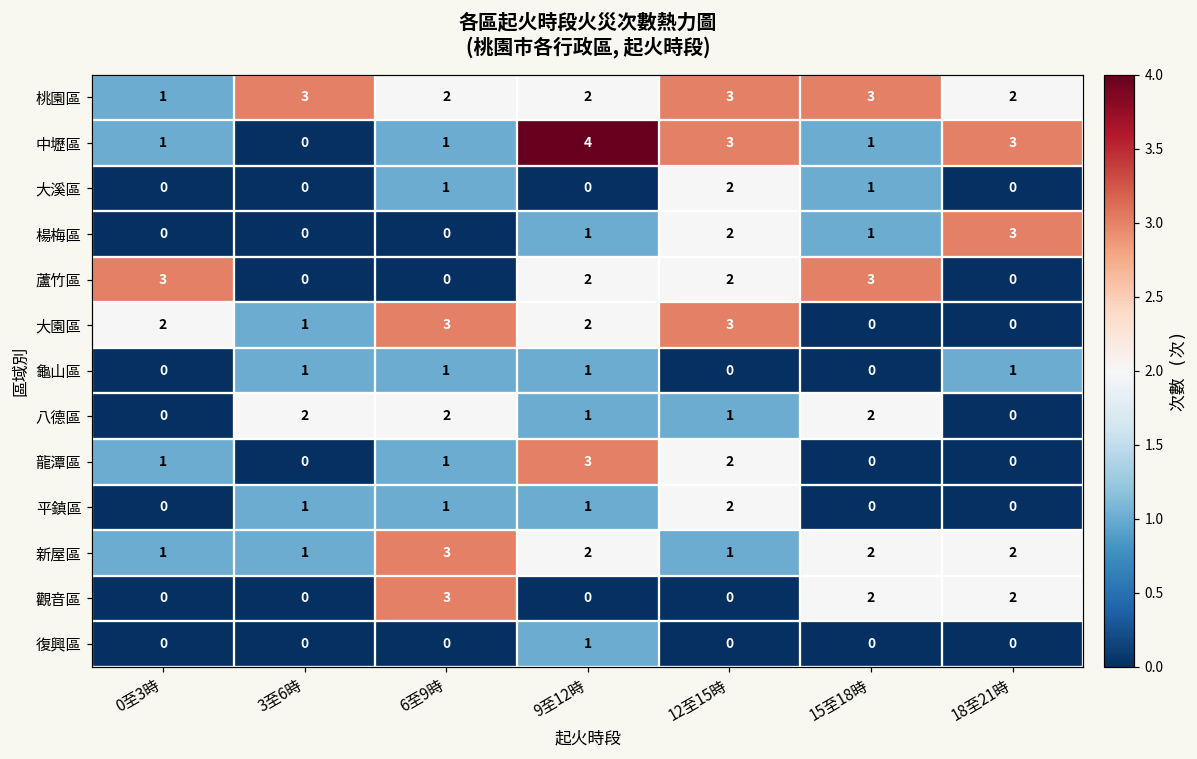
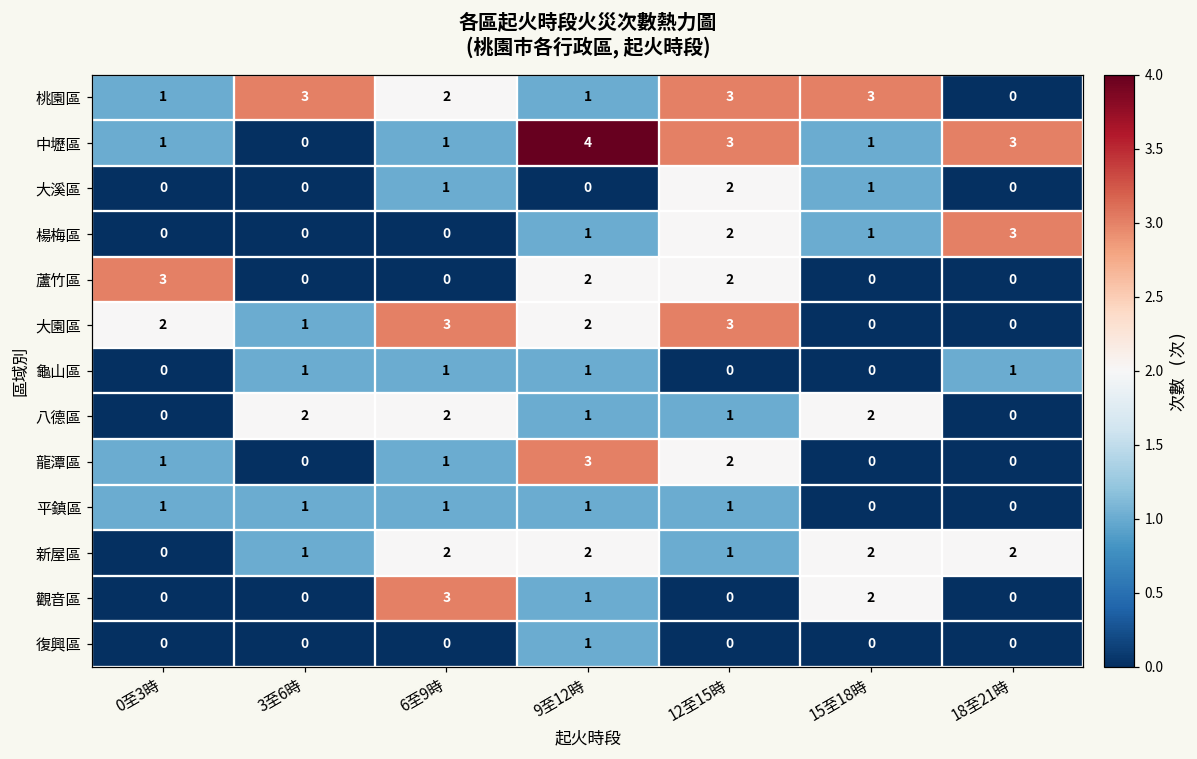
  {
    "桃園區": {
      "0至3時": 1,
      "3至6時": 3,
      "6至9時": 2,
-     "9至12時": 2,
+     "9至12時": 1,
      "12至15時": 3,
      "15至18時": 3,
-     "18至21時": 2
+     "18至21時": 0
    },
    "中壢區": {
      "0至3時": 1,
      "3至6時": 0,
      "6至9時": 1,
      "9至12時": 4,
      "12至15時": 3,
      "15至18時": 1,
      "18至21時": 3
    },
    "大溪區": {
      "0至3時": 0,
      "3至6時": 0,
      "6至9時": 1,
      "9至12時": 0,
      "12至15時": 2,
      "15至18時": 1,
      "18至21時": 0
    },
    "楊梅區": {
      "0至3時": 0,
      "3至6時": 0,
      "6至9時": 0,
      "9至12時": 1,
      "12至15時": 2,
      "15至18時": 1,
      "18至21時": 3
    },
    "蘆竹區": {
      "0至3時": 3,
      "3至6時": 0,
      "6至9時": 0,
      "9至12時": 2,
      "12至15時": 2,
-     "15至18時": 3,
+     "15至18時": 0,
      "18至21時": 0
    },
    "大園區": {
      "0至3時": 2,
      "3至6時": 1,
      "6至9時": 3,
      "9至12時": 2,
      "12至15時": 3,
      "15至18時": 0,
      "18至21時": 0
    },
    "龜山區": {
      "0至3時": 0,
      "3至6時": 1,
      "6至9時": 1,
      "9至12時": 1,
      "12至15時": 0,
      "15至18時": 0,
      "18至21時": 1
    },
    "八德區": {
      "0至3時": 0,
      "3至6時": 2,
      "6至9時": 2,
      "9至12時": 1,
      "12至15時": 1,
      "15至18時": 2,
      "18至21時": 0
    },
    "龍潭區": {
      "0至3時": 1,
      "3至6時": 0,
      "6至9時": 1,
      "9至12時": 3,
      "12至15時": 2,
      "15至18時": 0,
      "18至21時": 0
    },
    "平鎮區": {
-     "0至3時": 0,
+     "0至3時": 1,
      "3至6時": 1,
      "6至9時": 1,
      "9至12時": 1,
-     "12至15時": 2,
+     "12至15時": 1,
      "15至18時": 0,
      "18至21時": 0
    },
    "新屋區": {
-     "0至3時": 1,
+     "0至3時": 0,
      "3至6時": 1,
-     "6至9時": 3,
+     "6至9時": 2,
      "9至12時": 2,
      "12至15時": 1,
      "15至18時": 2,
      "18至21時": 2
    },
    "觀音區": {
      "0至3時": 0,
      "3至6時": 0,
      "6至9時": 3,
-     "9至12時": 0,
+     "9至12時": 1,
      "12至15時": 0,
      "15至18時": 2,
-     "18至21時": 2
+     "18至21時": 0
    },
    "復興區": {
      "0至3時": 0,
      "3至6時": 0,
      "6至9時": 0,
      "9至12時": 1,
      "12至15時": 0,
      "15至18時": 0,
      "18至21時": 0
    }
  }
